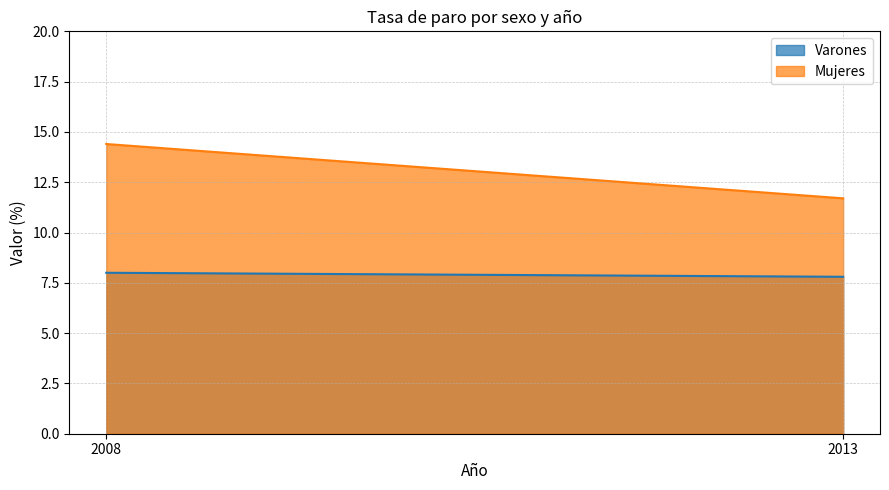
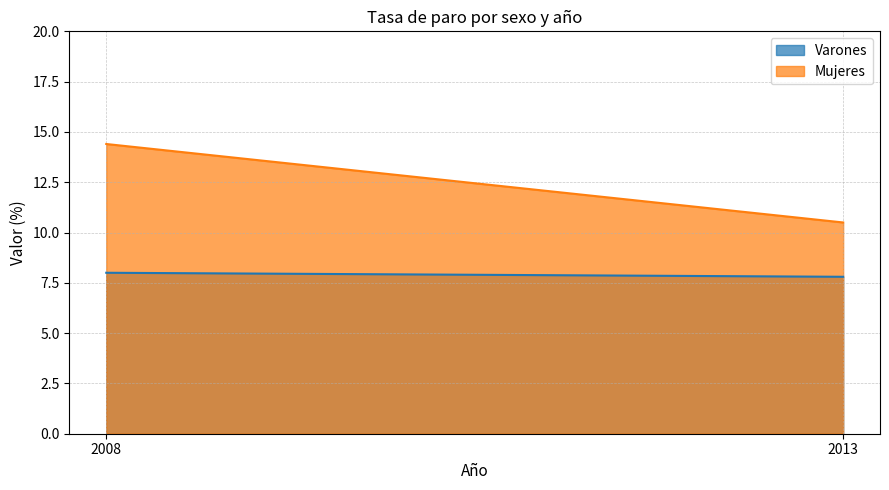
  {
    "Varones": {
      "2008": 8.0,
      "2013": 7.8
    },
    "Mujeres": {
      "2008": 14.4,
-     "2013": 11.7
+     "2013": 10.5
    }
  }
